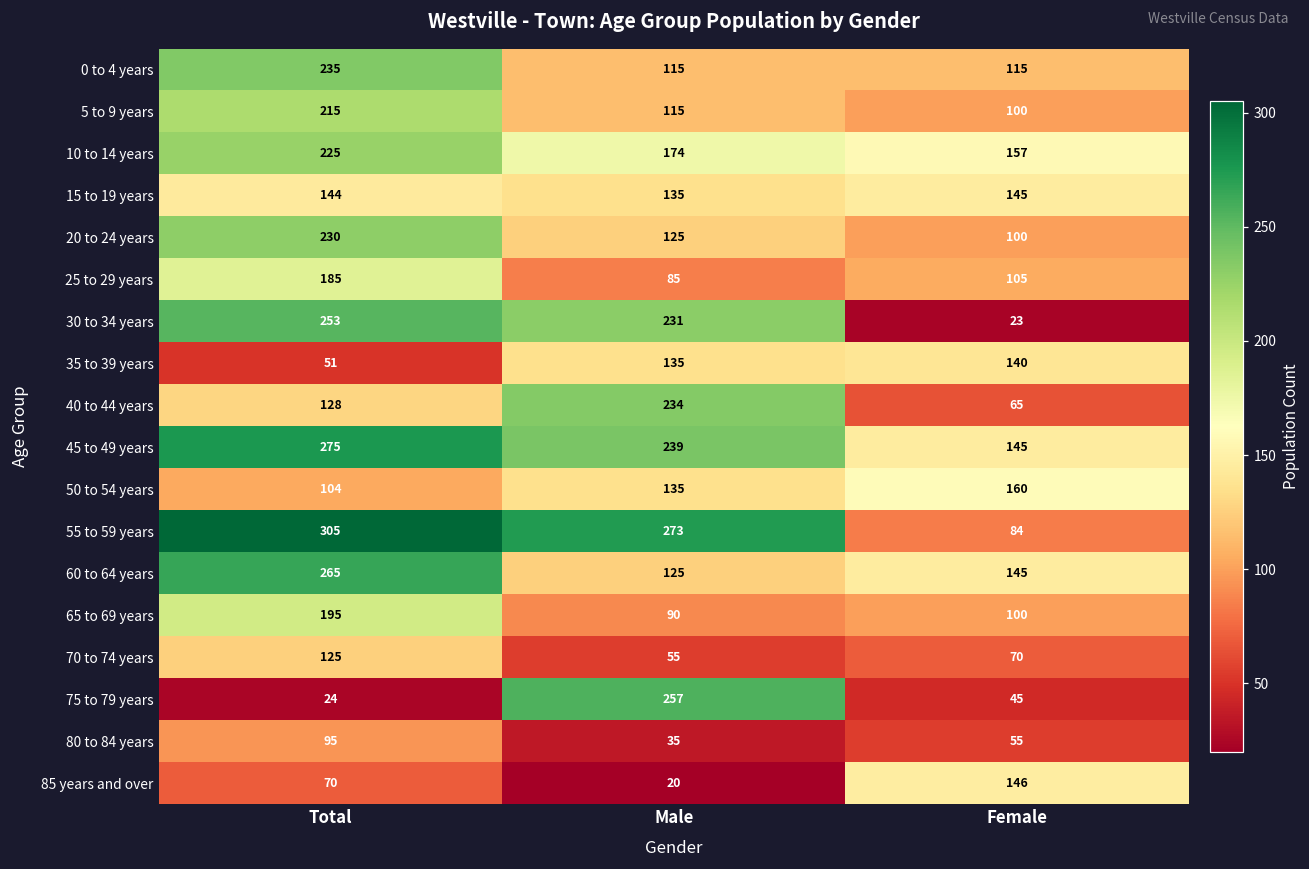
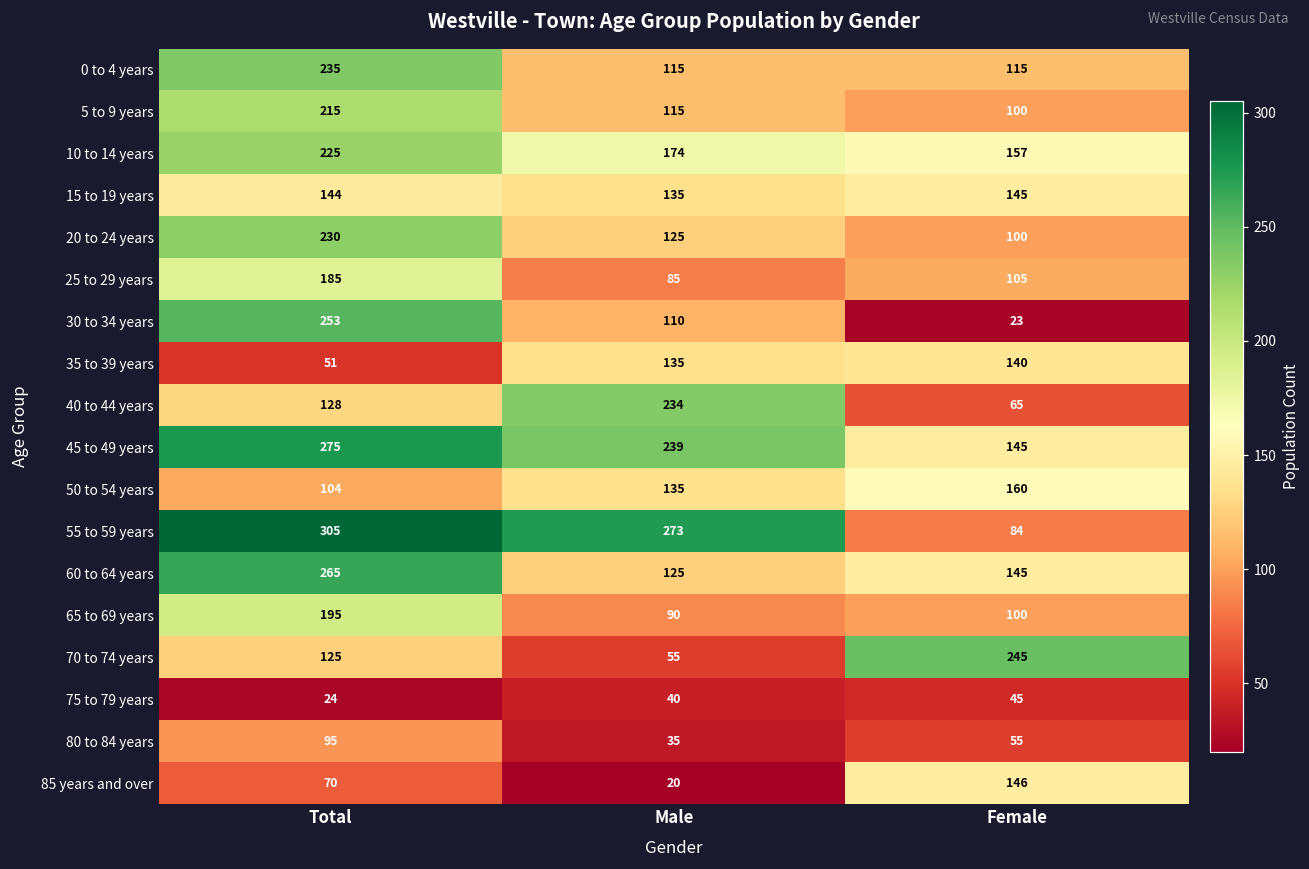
  {
    "0 to 4 years": {
      "Total": 235,
      "Male": 115,
      "Female": 115
    },
    "5 to 9 years": {
      "Total": 215,
      "Male": 115,
      "Female": 100
    },
    "10 to 14 years": {
      "Total": 225,
      "Male": 174,
      "Female": 157
    },
    "15 to 19 years": {
      "Total": 144,
      "Male": 135,
      "Female": 145
    },
    "20 to 24 years": {
      "Total": 230,
      "Male": 125,
      "Female": 100
    },
    "25 to 29 years": {
      "Total": 185,
      "Male": 85,
      "Female": 105
    },
    "30 to 34 years": {
      "Total": 253,
-     "Male": 231,
+     "Male": 110,
      "Female": 23
    },
    "35 to 39 years": {
      "Total": 51,
      "Male": 135,
      "Female": 140
    },
    "40 to 44 years": {
      "Total": 128,
      "Male": 234,
      "Female": 65
    },
    "45 to 49 years": {
      "Total": 275,
      "Male": 239,
      "Female": 145
    },
    "50 to 54 years": {
      "Total": 104,
      "Male": 135,
      "Female": 160
    },
    "55 to 59 years": {
      "Total": 305,
      "Male": 273,
      "Female": 84
    },
    "60 to 64 years": {
      "Total": 265,
      "Male": 125,
      "Female": 145
    },
    "65 to 69 years": {
      "Total": 195,
      "Male": 90,
      "Female": 100
    },
    "70 to 74 years": {
      "Total": 125,
      "Male": 55,
-     "Female": 70
+     "Female": 245
    },
    "75 to 79 years": {
      "Total": 24,
-     "Male": 257,
+     "Male": 40,
      "Female": 45
    },
    "80 to 84 years": {
      "Total": 95,
      "Male": 35,
      "Female": 55
    },
    "85 years and over": {
      "Total": 70,
      "Male": 20,
      "Female": 146
    }
  }
